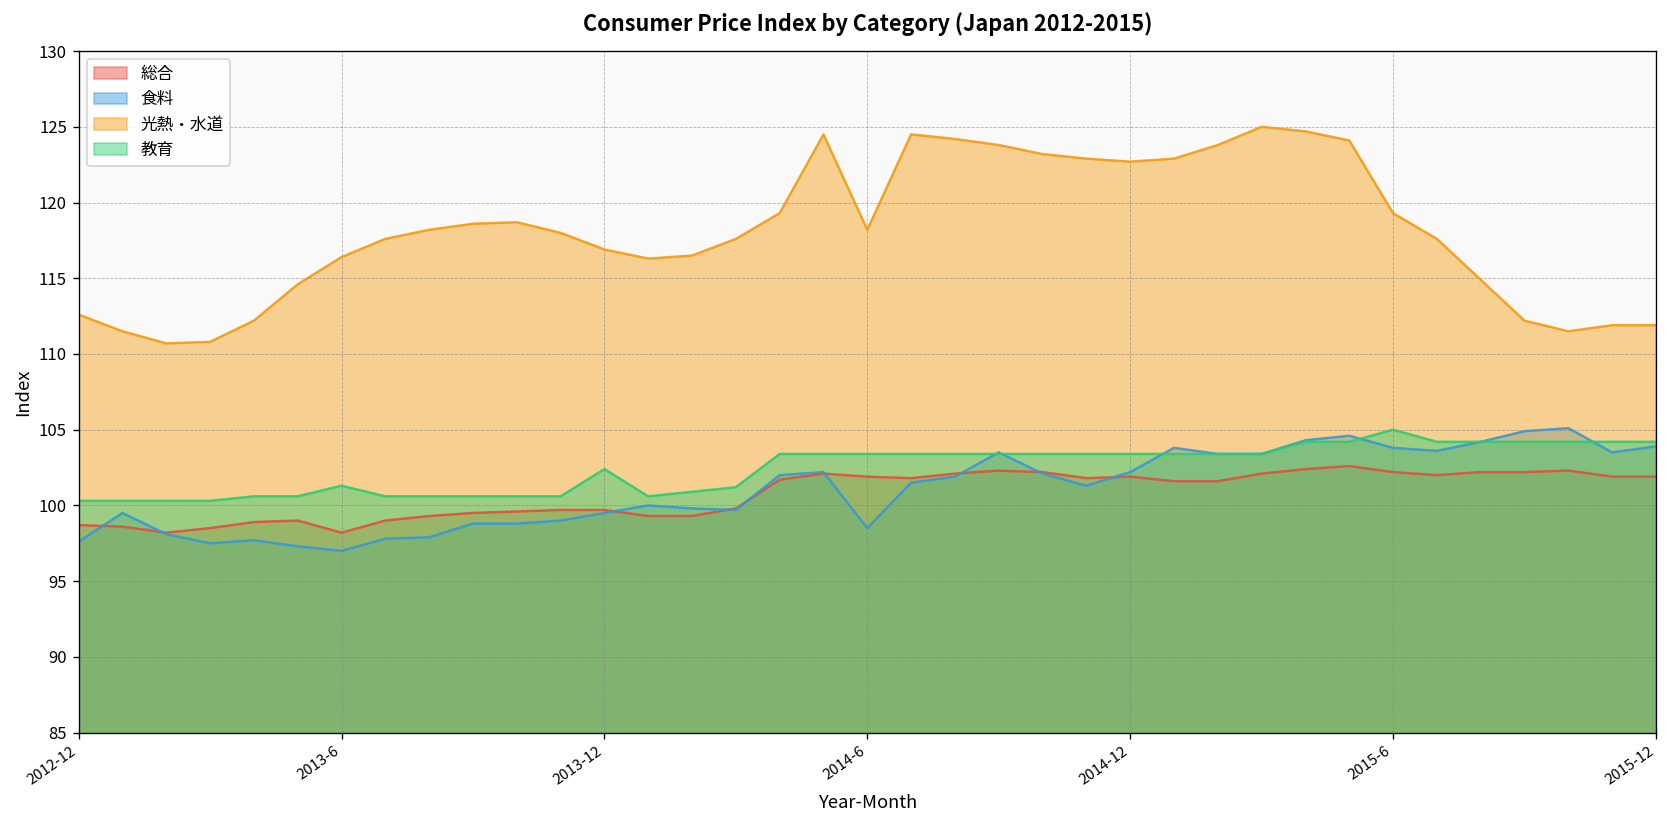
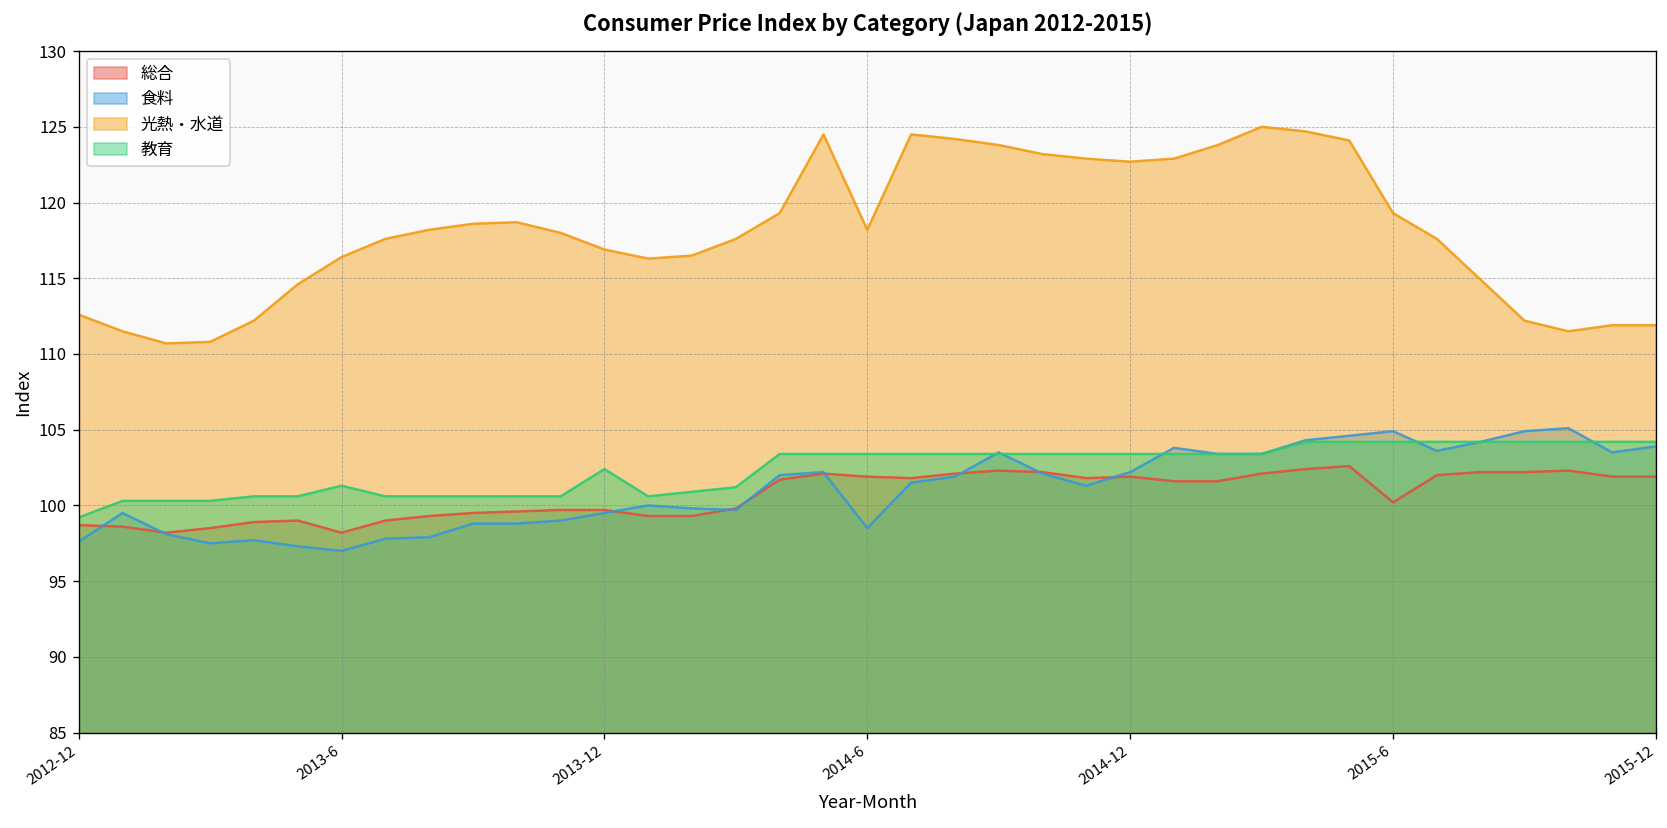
  {
    "総合": {
      "2012-12": 98.7,
      "2013-6": 98.2,
      "2014-6": 101.9,
      "2014-12": 101.9,
-     "2015-6": 102.2,
+     "2015-6": 100.2,
      "2015-12": 101.9
    },
    "食料": {
      "2012-12": 97.6,
      "2013-6": 97.0,
      "2014-6": 98.5,
      "2014-12": 102.2,
-     "2015-6": 103.8,
+     "2015-6": 104.9,
      "2015-12": 103.9
    },
    "光熱・水道": {
      "2012-12": 112.6,
      "2013-6": 116.4,
      "2013-12": 116.9,
      "2014-6": 118.2,
      "2014-12": 122.7,
      "2015-6": 119.3,
      "2015-12": 111.9
    },
    "教育": {
-     "2012-12": 100.3,
+     "2012-12": 99.2,
      "2013-6": 101.3,
      "2013-12": 102.4,
      "2014-6": 103.4,
      "2014-12": 103.4,
-     "2015-6": 105.0,
+     "2015-6": 104.2,
      "2015-12": 104.2
    }
  }
